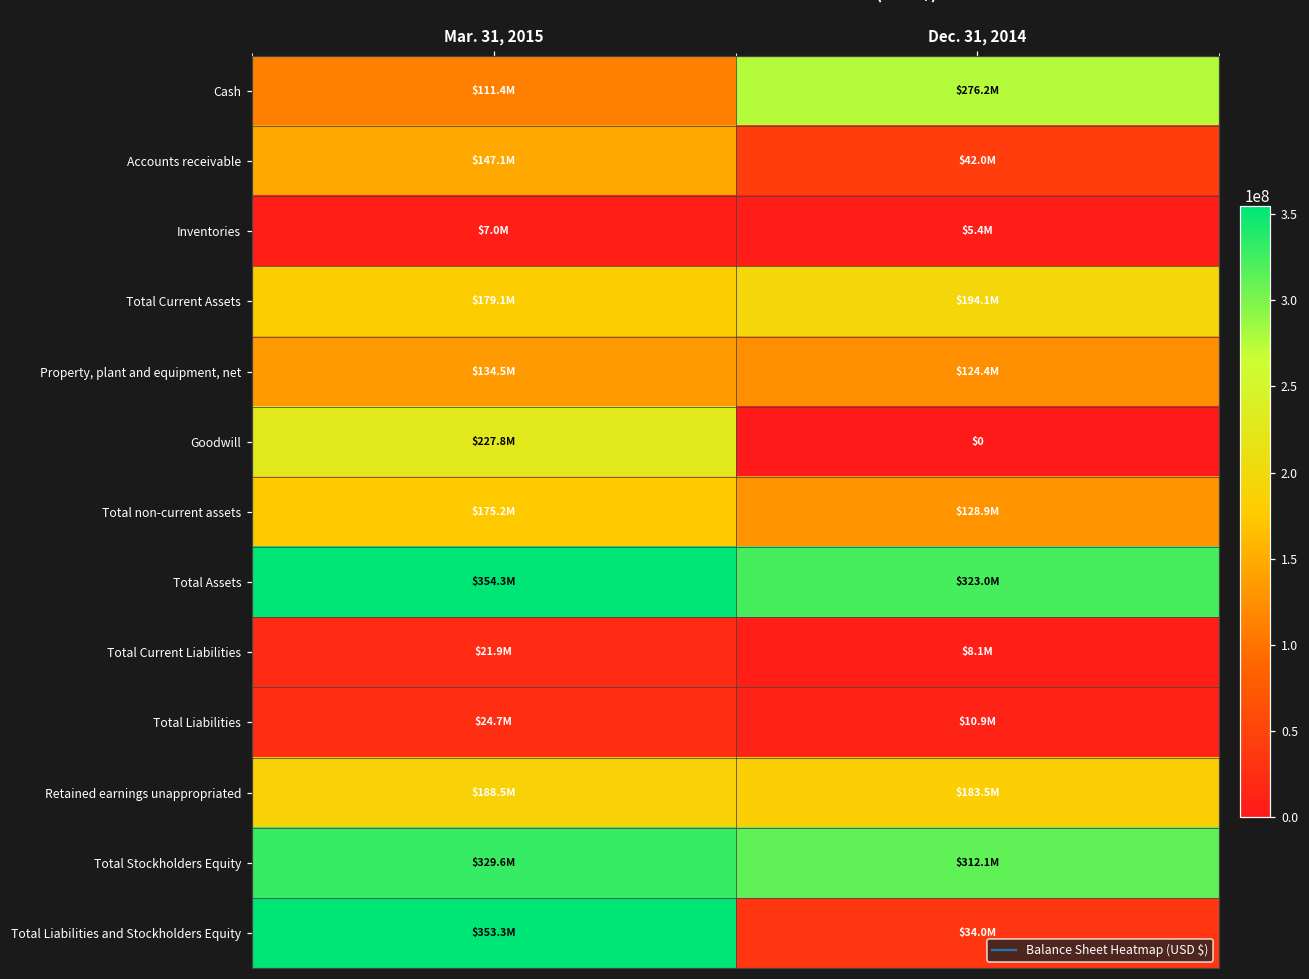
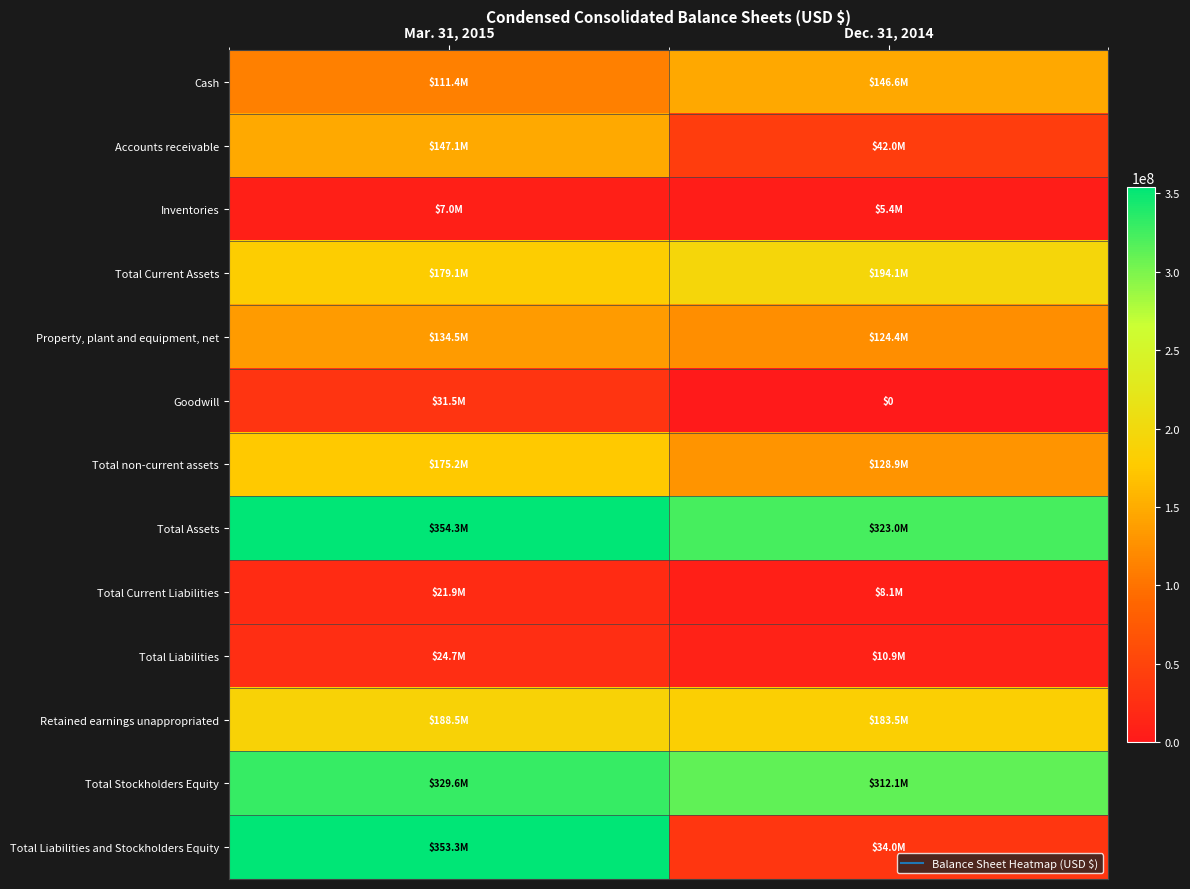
  {
    "Cash": {
      "Mar. 31, 2015": "$111.4M",
-     "Dec. 31, 2014": "$276.2M"
+     "Dec. 31, 2014": "$146.6M"
    },
    "Accounts receivable": {
      "Mar. 31, 2015": "$147.1M",
      "Dec. 31, 2014": "$42.0M"
    },
    "Inventories": {
      "Mar. 31, 2015": "$7.0M",
      "Dec. 31, 2014": "$5.4M"
    },
    "Total Current Assets": {
      "Mar. 31, 2015": "$179.1M",
      "Dec. 31, 2014": "$194.1M"
    },
    "Property, plant and equipment, net": {
      "Mar. 31, 2015": "$134.5M",
      "Dec. 31, 2014": "$124.4M"
    },
    "Goodwill": {
-     "Mar. 31, 2015": "$227.8M",
+     "Mar. 31, 2015": "$31.5M",
      "Dec. 31, 2014": "$0"
    },
    "Total non-current assets": {
      "Mar. 31, 2015": "$175.2M",
      "Dec. 31, 2014": "$128.9M"
    },
    "Total Assets": {
      "Mar. 31, 2015": "$354.3M",
      "Dec. 31, 2014": "$323.0M"
    },
    "Total Current Liabilities": {
      "Mar. 31, 2015": "$21.9M",
      "Dec. 31, 2014": "$8.1M"
    },
    "Total Liabilities": {
      "Mar. 31, 2015": "$24.7M",
      "Dec. 31, 2014": "$10.9M"
    },
    "Retained earnings unappropriated": {
      "Mar. 31, 2015": "$188.5M",
      "Dec. 31, 2014": "$183.5M"
    },
    "Total Stockholders Equity": {
      "Mar. 31, 2015": "$329.6M",
      "Dec. 31, 2014": "$312.1M"
    },
    "Total Liabilities and Stockholders Equity": {
      "Mar. 31, 2015": "$353.3M",
      "Dec. 31, 2014": "$34.0M"
    }
  }
